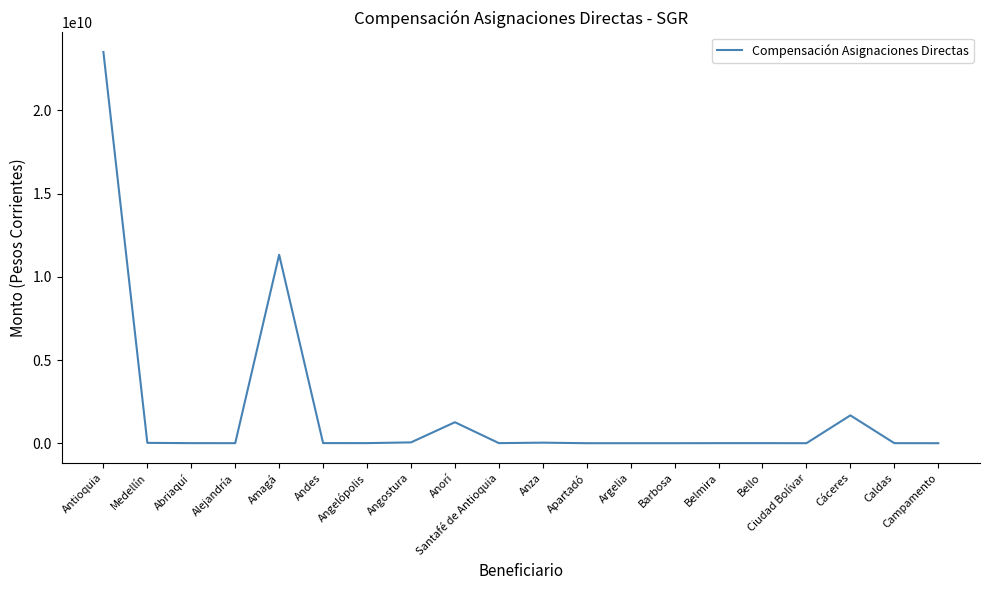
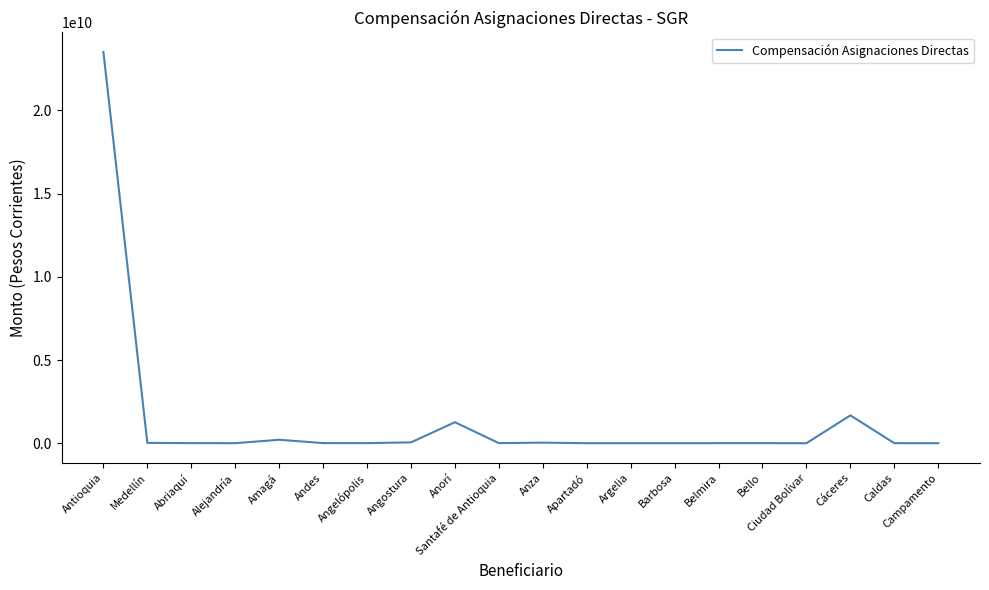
  {
    "Antioquia": 23500000000,
    "Medellín": 0,
    "Abriaquí": 0,
    "Alejandría": 0,
-   "Amagá": 11300000000,
+   "Amagá": 200000000,
    "Andes": 0,
    "Angelópolis": 0,
    "Angostura": 0,
    "Anorí": 1300000000,
    "Santafé de Antioquia": 0,
    "Anza": 0,
    "Apartadó": 0,
    "Argelia": 0,
    "Barbosa": 0,
    "Belmira": 0,
    "Bello": 0,
    "Ciudad Bolívar": 0,
    "Cáceres": 1700000000,
    "Caldas": 0,
    "Campamento": 0
  }
